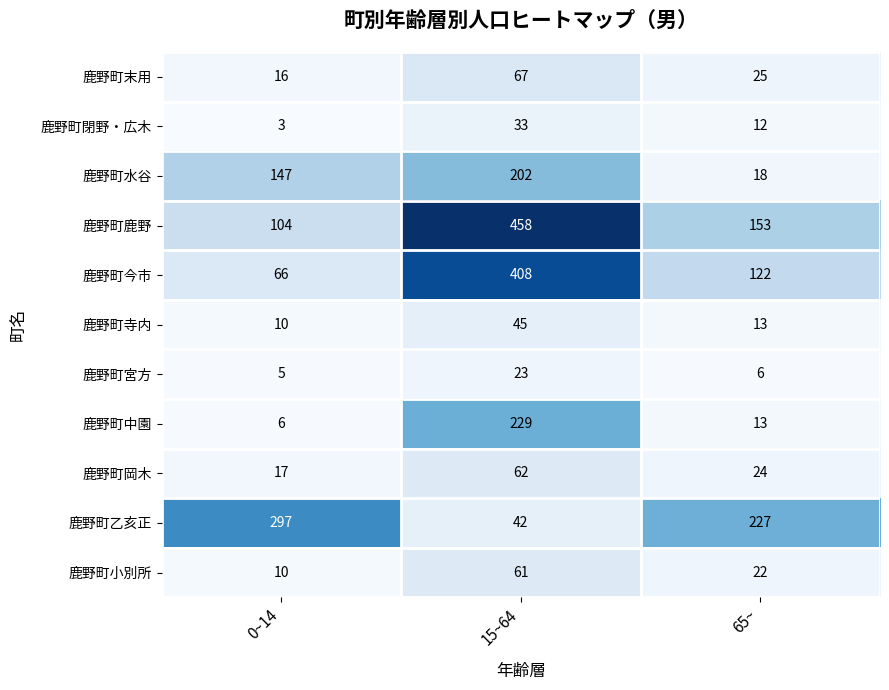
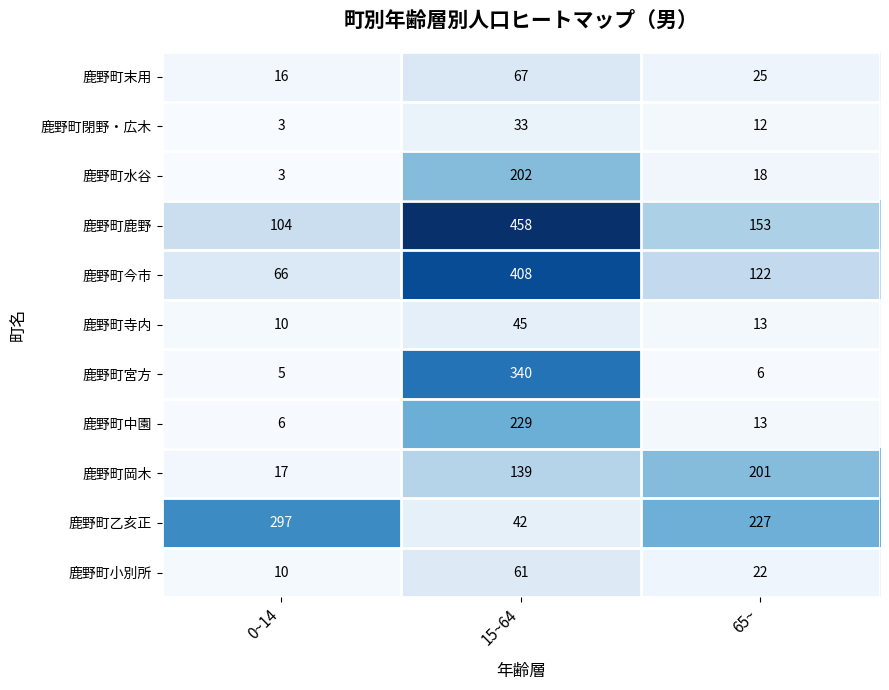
  {
    "鹿野町末用": {
      "0~14": 16,
      "15~64": 67,
      "65~": 25
    },
    "鹿野町閉野・広木": {
      "0~14": 3,
      "15~64": 33,
      "65~": 12
    },
    "鹿野町水谷": {
-     "0~14": 147,
+     "0~14": 3,
      "15~64": 202,
      "65~": 18
    },
    "鹿野町鹿野": {
      "0~14": 104,
      "15~64": 458,
      "65~": 153
    },
    "鹿野町今市": {
      "0~14": 66,
      "15~64": 408,
      "65~": 122
    },
    "鹿野町寺内": {
      "0~14": 10,
      "15~64": 45,
      "65~": 13
    },
    "鹿野町宮方": {
      "0~14": 5,
-     "15~64": 23,
+     "15~64": 340,
      "65~": 6
    },
    "鹿野町中園": {
      "0~14": 6,
      "15~64": 229,
      "65~": 13
    },
    "鹿野町岡木": {
      "0~14": 17,
-     "15~64": 62,
-     "65~": 24
+     "15~64": 139,
+     "65~": 201
    },
    "鹿野町乙亥正": {
      "0~14": 297,
      "15~64": 42,
      "65~": 227
    },
    "鹿野町小別所": {
      "0~14": 10,
      "15~64": 61,
      "65~": 22
    }
  }
